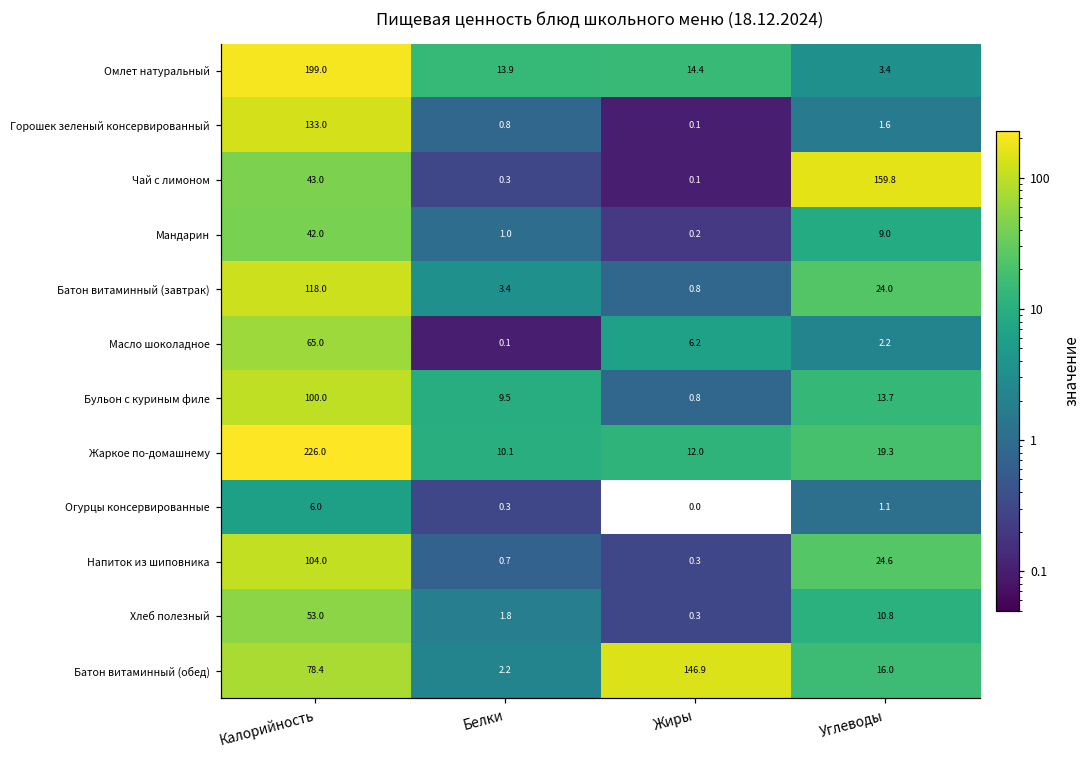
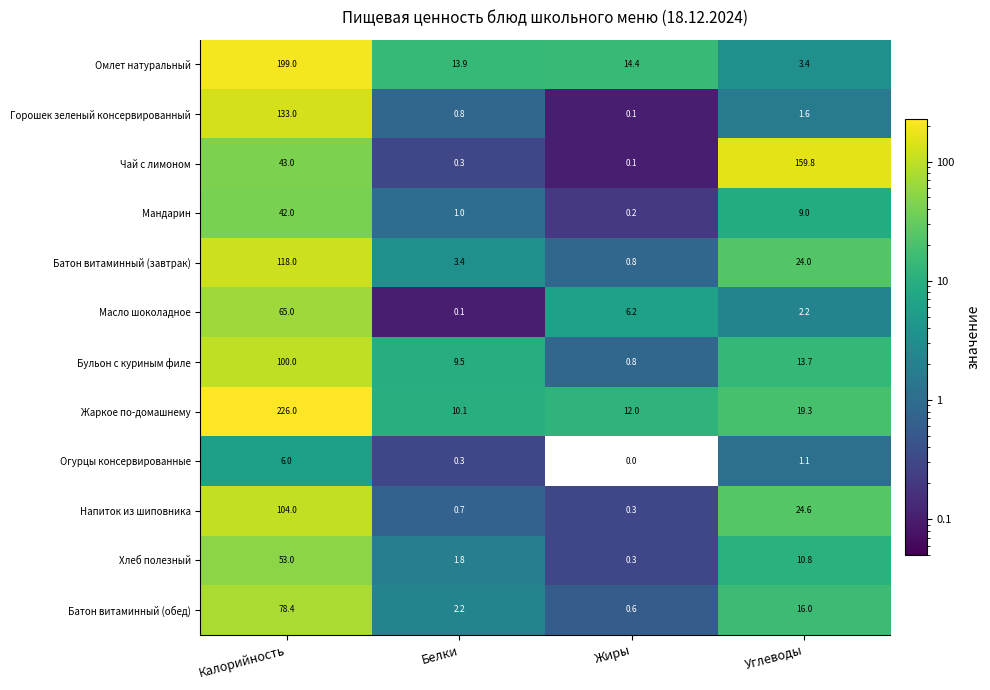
  {
    "Омлет натуральный": {
      "Калорийность": 199.0,
      "Белки": 13.9,
      "Жиры": 14.4,
      "Углеводы": 3.4
    },
    "Горошек зеленый консервированный": {
      "Калорийность": 133.0,
      "Белки": 0.8,
      "Жиры": 0.1,
      "Углеводы": 1.6
    },
    "Чай с лимоном": {
      "Калорийность": 43.0,
      "Белки": 0.3,
      "Жиры": 0.1,
      "Углеводы": 159.8
    },
    "Мандарин": {
      "Калорийность": 42.0,
      "Белки": 1.0,
      "Жиры": 0.2,
      "Углеводы": 9.0
    },
    "Батон витаминный (завтрак)": {
      "Калорийность": 118.0,
      "Белки": 3.4,
      "Жиры": 0.8,
      "Углеводы": 24.0
    },
    "Масло шоколадное": {
      "Калорийность": 65.0,
      "Белки": 0.1,
      "Жиры": 6.2,
      "Углеводы": 2.2
    },
    "Бульон с куриным филе": {
      "Калорийность": 100.0,
      "Белки": 9.5,
      "Жиры": 0.8,
      "Углеводы": 13.7
    },
    "Жаркое по-домашнему": {
      "Калорийность": 226.0,
      "Белки": 10.1,
      "Жиры": 12.0,
      "Углеводы": 19.3
    },
    "Огурцы консервированные": {
      "Калорийность": 6.0,
      "Белки": 0.3,
      "Жиры": 0.0,
      "Углеводы": 1.1
    },
    "Напиток из шиповника": {
      "Калорийность": 104.0,
      "Белки": 0.7,
      "Жиры": 0.3,
      "Углеводы": 24.6
    },
    "Хлеб полезный": {
      "Калорийность": 53.0,
      "Белки": 1.8,
      "Жиры": 0.3,
      "Углеводы": 10.8
    },
    "Батон витаминный (обед)": {
      "Калорийность": 78.4,
      "Белки": 2.2,
-     "Жиры": 146.9,
+     "Жиры": 0.6,
      "Углеводы": 16.0
    }
  }
